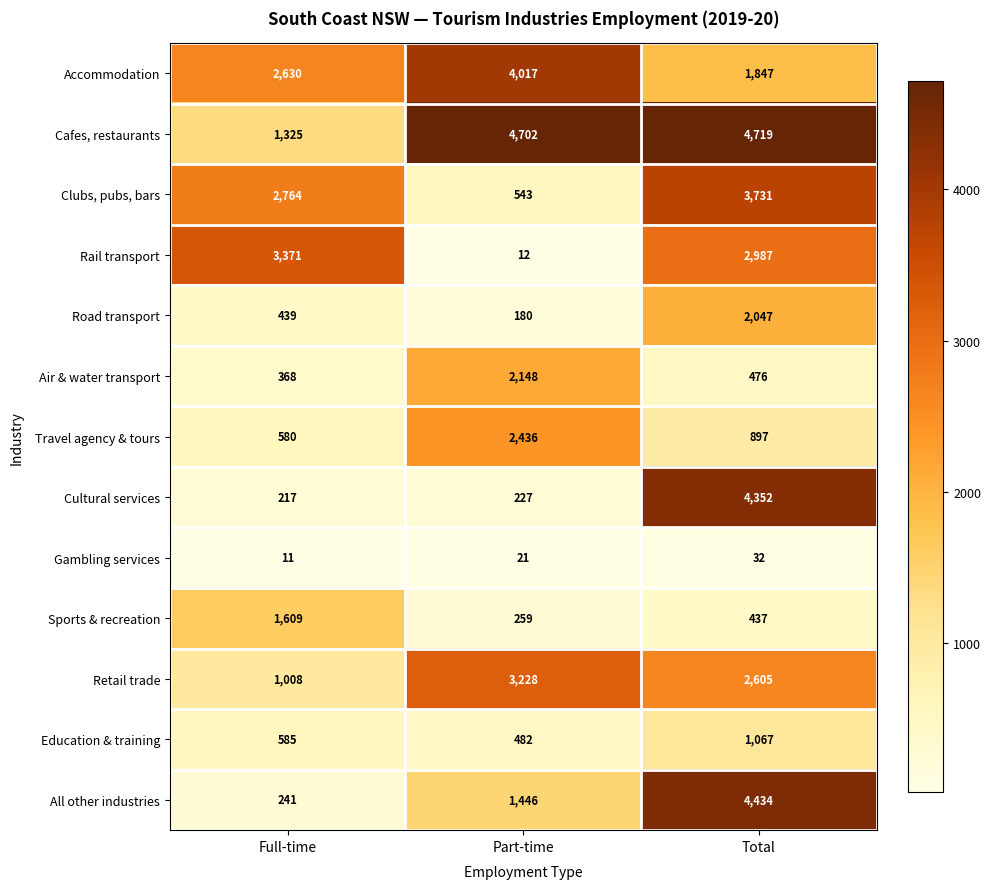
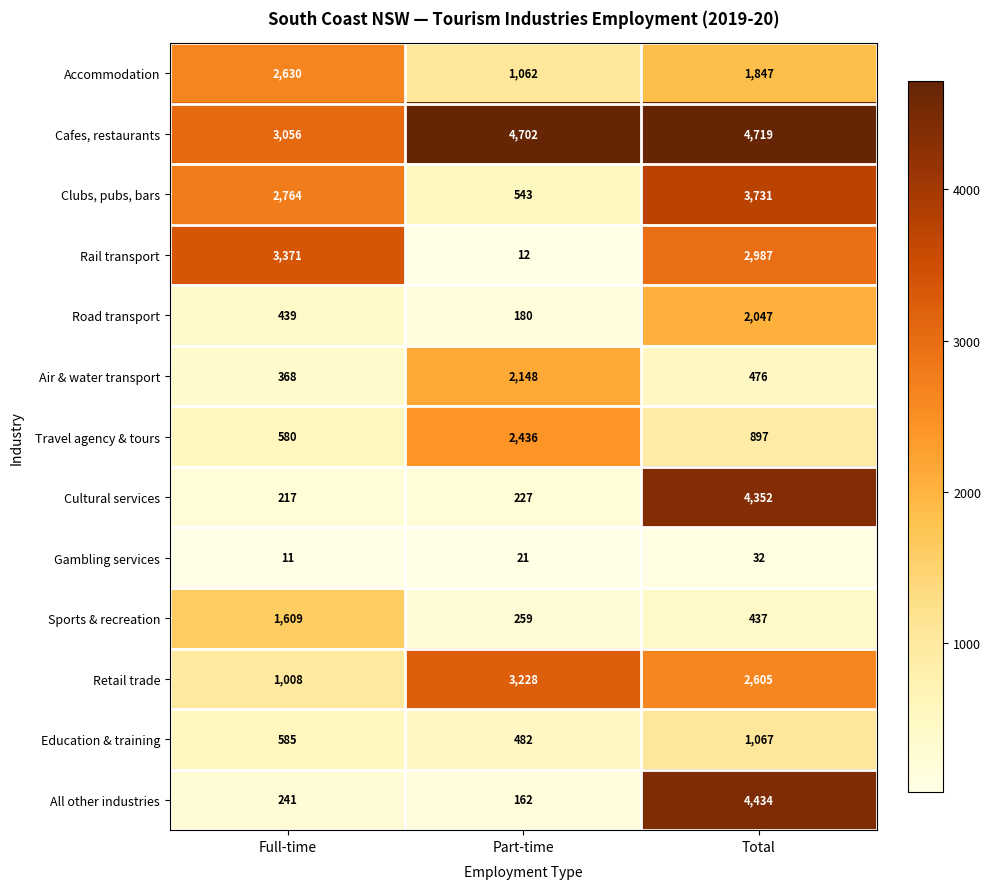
  {
    "Accommodation": {
      "Full-time": "2,630",
-     "Part-time": "4,017",
+     "Part-time": "1,062",
      "Total": "1,847"
    },
    "Cafes, restaurants": {
-     "Full-time": "1,325",
+     "Full-time": "3,056",
      "Part-time": "4,702",
      "Total": "4,719"
    },
    "Clubs, pubs, bars": {
      "Full-time": "2,764",
      "Part-time": "543",
      "Total": "3,731"
    },
    "Rail transport": {
      "Full-time": "3,371",
      "Part-time": "12",
      "Total": "2,987"
    },
    "Road transport": {
      "Full-time": "439",
      "Part-time": "180",
      "Total": "2,047"
    },
    "Air & water transport": {
      "Full-time": "368",
      "Part-time": "2,148",
      "Total": "476"
    },
    "Travel agency & tours": {
      "Full-time": "580",
      "Part-time": "2,436",
      "Total": "897"
    },
    "Cultural services": {
      "Full-time": "217",
      "Part-time": "227",
      "Total": "4,352"
    },
    "Gambling services": {
      "Full-time": "11",
      "Part-time": "21",
      "Total": "32"
    },
    "Sports & recreation": {
      "Full-time": "1,609",
      "Part-time": "259",
      "Total": "437"
    },
    "Retail trade": {
      "Full-time": "1,008",
      "Part-time": "3,228",
      "Total": "2,605"
    },
    "Education & training": {
      "Full-time": "585",
      "Part-time": "482",
      "Total": "1,067"
    },
    "All other industries": {
      "Full-time": "241",
-     "Part-time": "1,446",
+     "Part-time": "162",
      "Total": "4,434"
    }
  }
